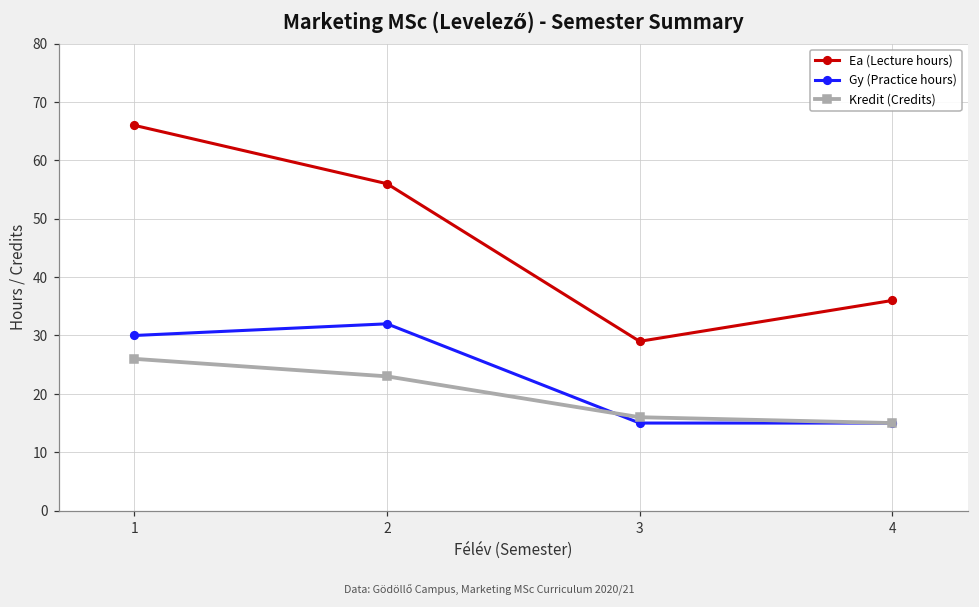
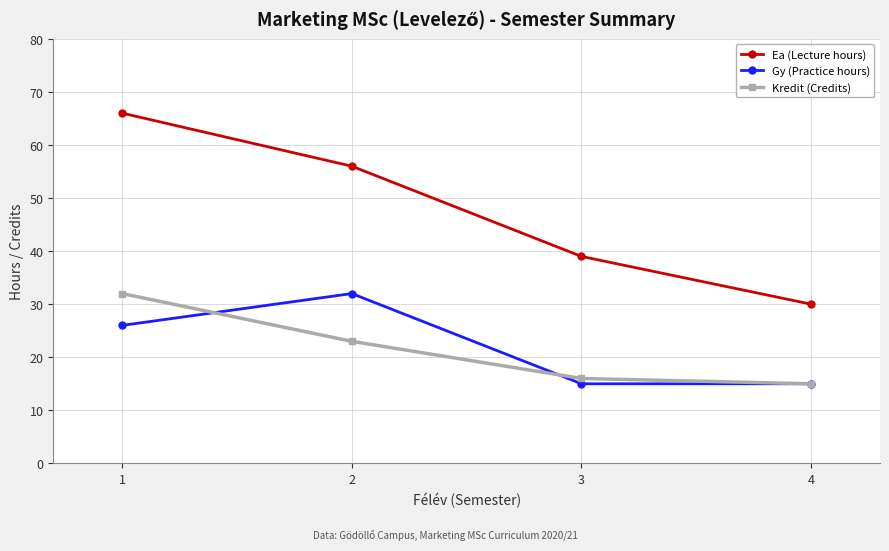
  {
    "Ea (Lecture hours)": {
      "1": 66,
      "2": 56,
-     "3": 29,
-     "4": 36
+     "3": 39,
+     "4": 30
    },
    "Gy (Practice hours)": {
-     "1": 30,
+     "1": 26,
      "2": 32,
      "3": 15
    },
    "Kredit (Credits)": {
-     "1": 26,
+     "1": 32,
      "2": 23,
      "3": 16
    }
  }
